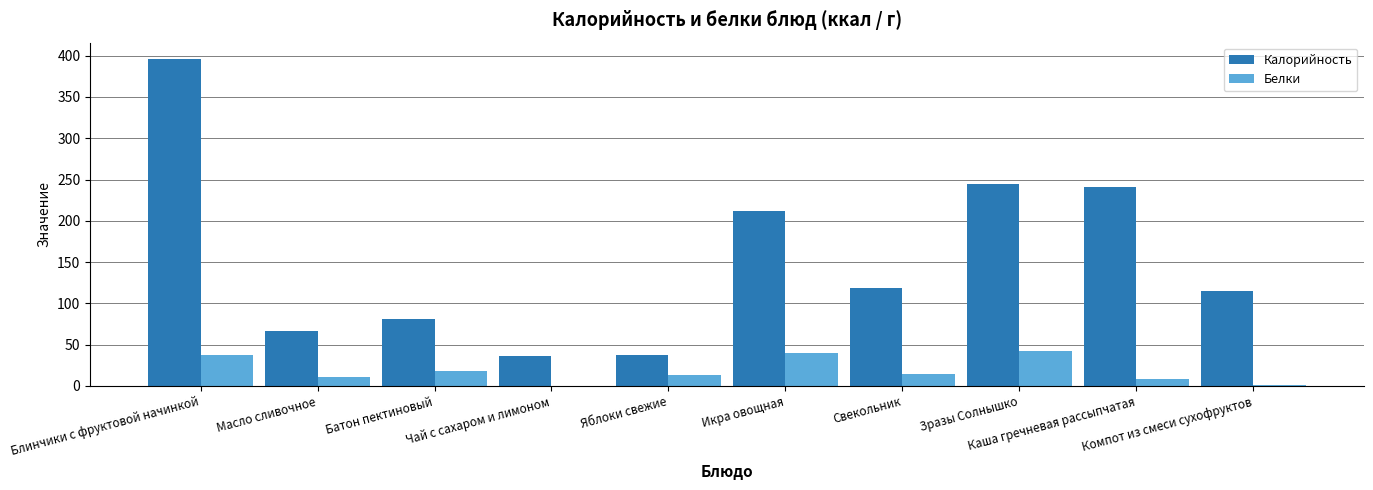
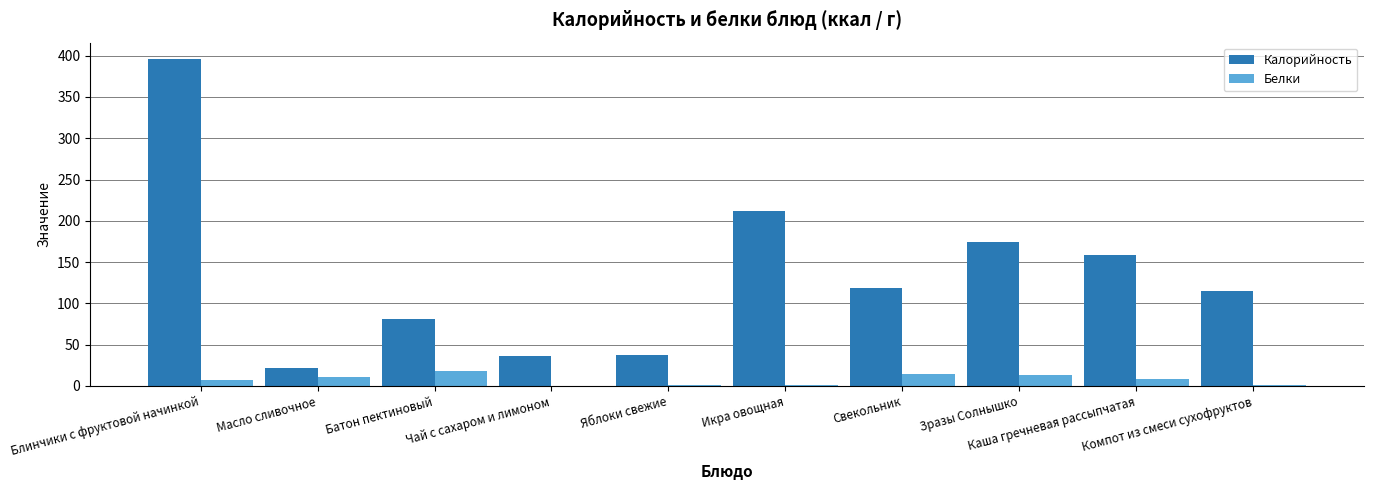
  {
    "Калорийность": {
      "Блинчики с фруктовой начинкой": 400,
-     "Масло сливочное": 70,
+     "Масло сливочное": 20,
      "Батон пектиновый": 80,
      "Чай с сахаром и лимоном": 40,
      "Яблоки свежие": 40,
      "Икра овощная": 210,
      "Свекольник": 120,
-     "Зразы Солнышко": 240,
-     "Каша гречневая рассыпчатая": 240,
+     "Зразы Солнышко": 170,
+     "Каша гречневая рассыпчатая": 160,
      "Компот из смеси сухофруктов": 120
    },
    "Белки": {
-     "Блинчики с фруктовой начинкой": 40,
+     "Блинчики с фруктовой начинкой": 10,
      "Масло сливочное": 10,
      "Батон пектиновый": 20,
-     "Яблоки свежие": 10,
-     "Икра овощная": 40,
+     "Яблоки свежие": 0,
+     "Икра овощная": 0,
      "Свекольник": 10,
-     "Зразы Солнышко": 40,
+     "Зразы Солнышко": 10,
      "Каша гречневая рассыпчатая": 10
    }
  }
